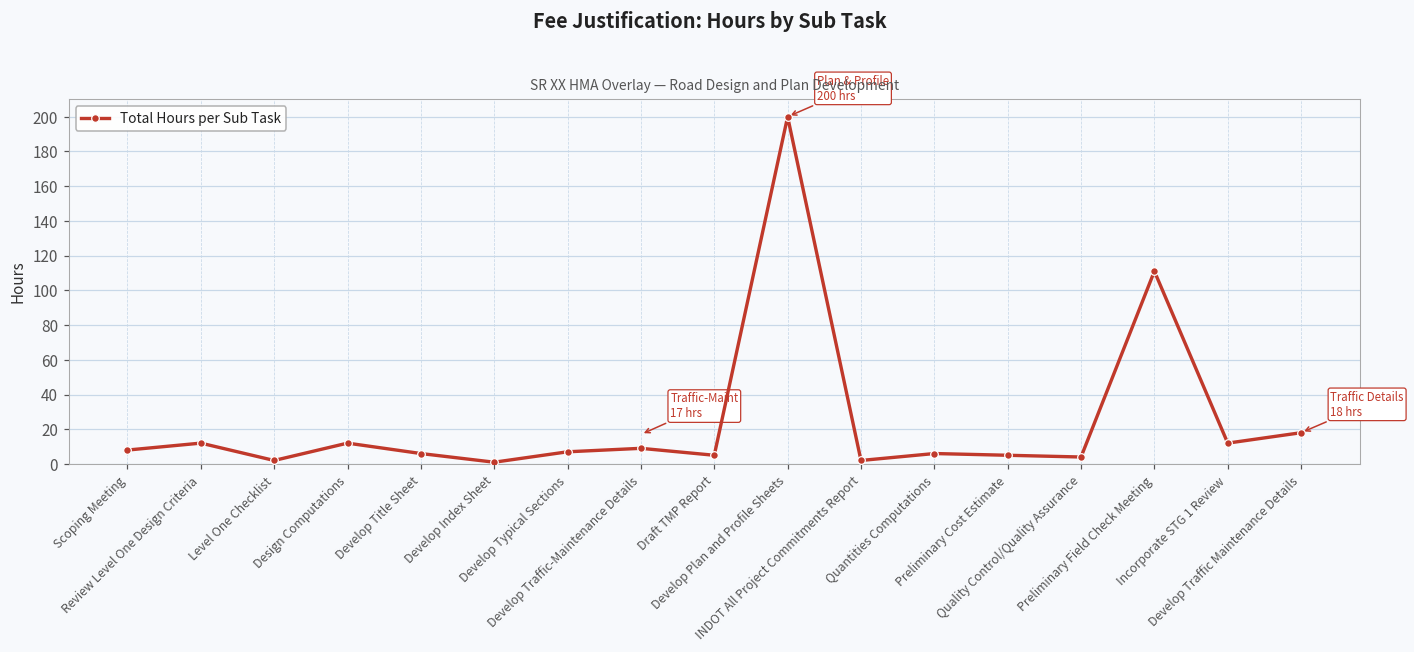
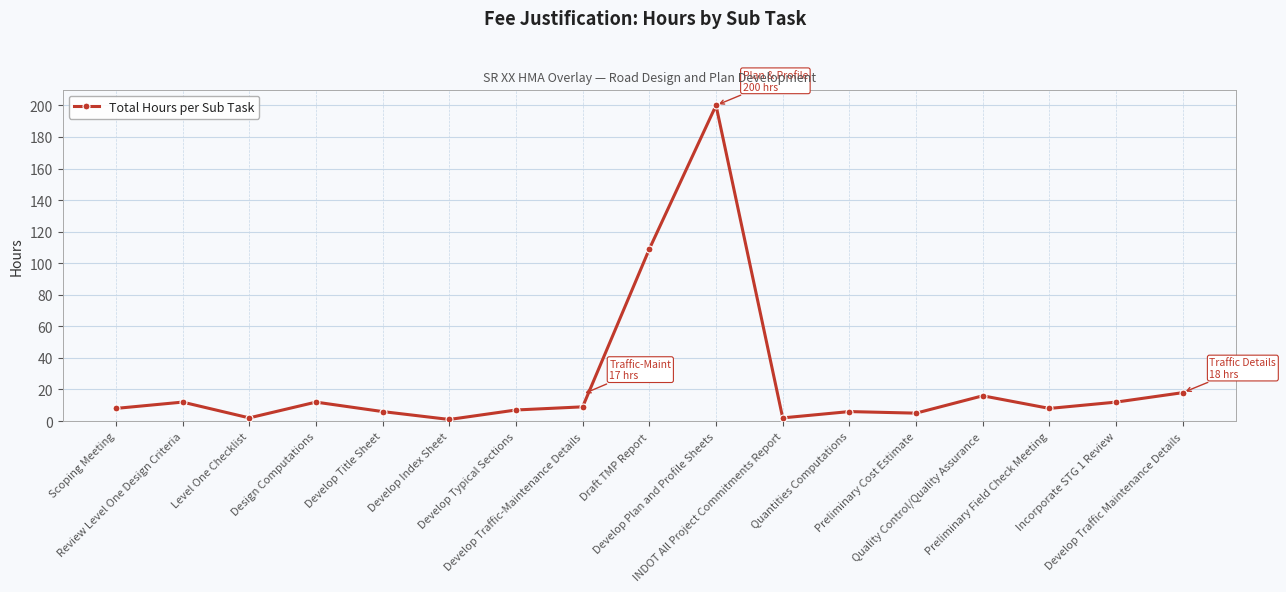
  {
    "Scoping Meeting": 8,
    "Review Level One Design Criteria": 12,
    "Level One Checklist": 2,
    "Design Computations": 12,
    "Develop Title Sheet": 6,
    "Develop Index Sheet": 1,
    "Develop Typical Sections": 7,
-   "Draft TMP Report": 5,
+   "Draft TMP Report": 109,
    "INDOT All Project Commitments Report": 2,
    "Quantities Computations": 6,
    "Preliminary Cost Estimate": 5,
-   "Quality Control/Quality Assurance": 4,
-   "Preliminary Field Check Meeting": 111,
+   "Quality Control/Quality Assurance": 16,
+   "Preliminary Field Check Meeting": 8,
    "Incorporate STG 1 Review": 12
  }
